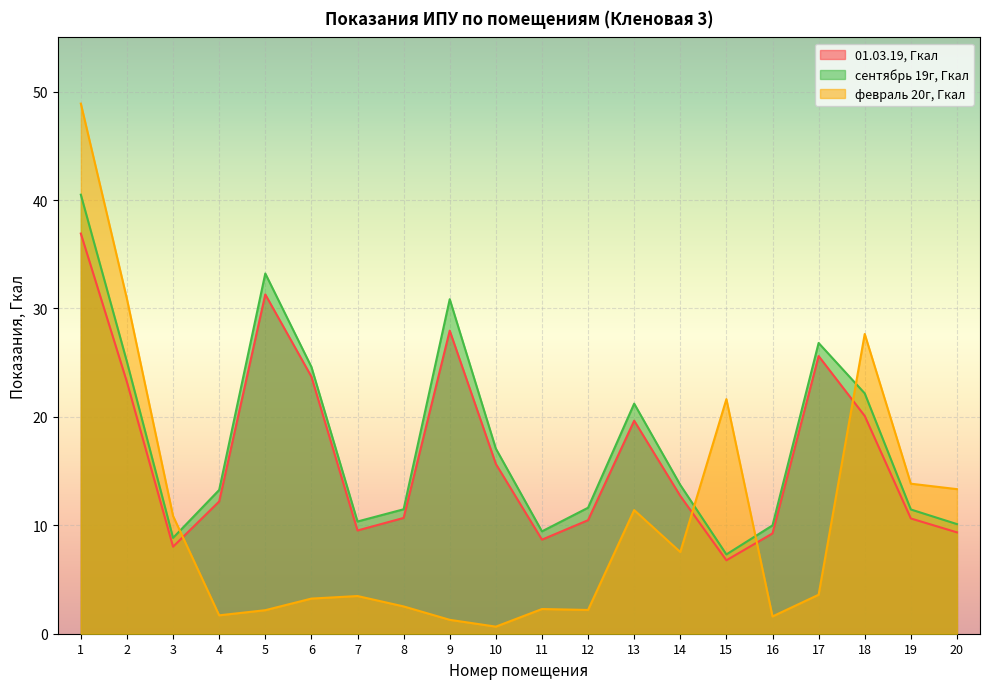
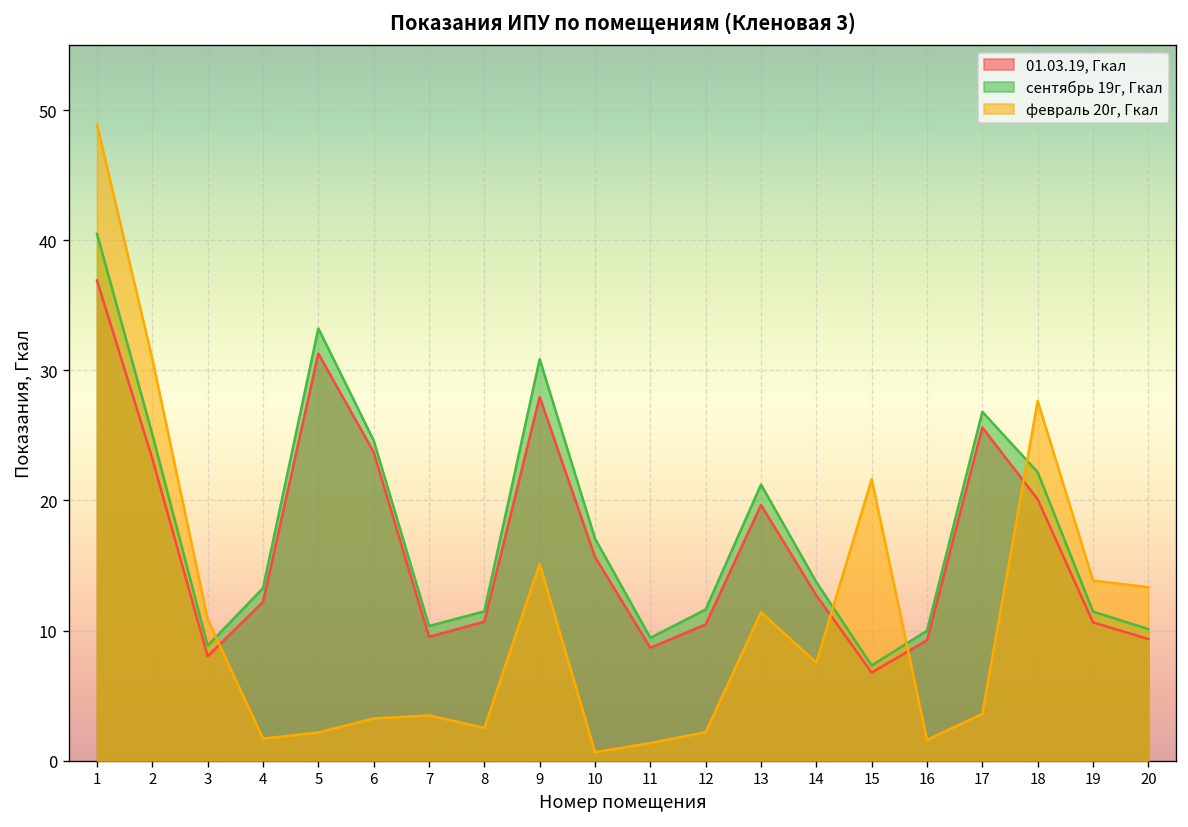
  {
    "01.03.19, Гкал": {
      "1": 36.9,
      "2": 23.2,
      "3": 8.0,
      "4": 12.2,
      "5": 31.3,
      "6": 23.7,
      "7": 9.5,
      "8": 10.7,
      "9": 28.0,
      "10": 15.7,
      "11": 8.7,
      "12": 10.5,
      "13": 19.7,
      "14": 12.7,
      "15": 6.8,
      "16": 9.3,
      "17": 25.6,
      "18": 20.1,
      "19": 10.6,
      "20": 9.3
    },
    "сентябрь 19г, Гкал": {
      "1": 40.5,
      "2": 25.1,
      "3": 8.8,
      "4": 13.3,
      "5": 33.2,
      "6": 24.6,
      "7": 10.4,
      "8": 11.5,
      "9": 30.9,
      "10": 17.1,
      "11": 9.4,
      "12": 11.6,
      "13": 21.2,
      "14": 13.7,
      "15": 7.3,
      "16": 10.0,
      "17": 26.8,
      "18": 22.2,
      "19": 11.5,
      "20": 10.1
    },
    "февраль 20г, Гкал": {
      "1": 48.9,
      "2": 30.9,
      "3": 10.9,
      "4": 1.7,
      "5": 2.2,
      "6": 3.2,
      "7": 3.5,
      "8": 2.5,
-     "9": 1.3,
+     "9": 15.1,
      "10": 0.7,
-     "11": 2.3,
+     "11": 1.3,
      "12": 2.2,
      "13": 11.4,
      "14": 7.5,
      "15": 21.6,
      "16": 1.6,
      "17": 3.6,
      "18": 27.6,
      "19": 13.8,
      "20": 13.3
    }
  }
